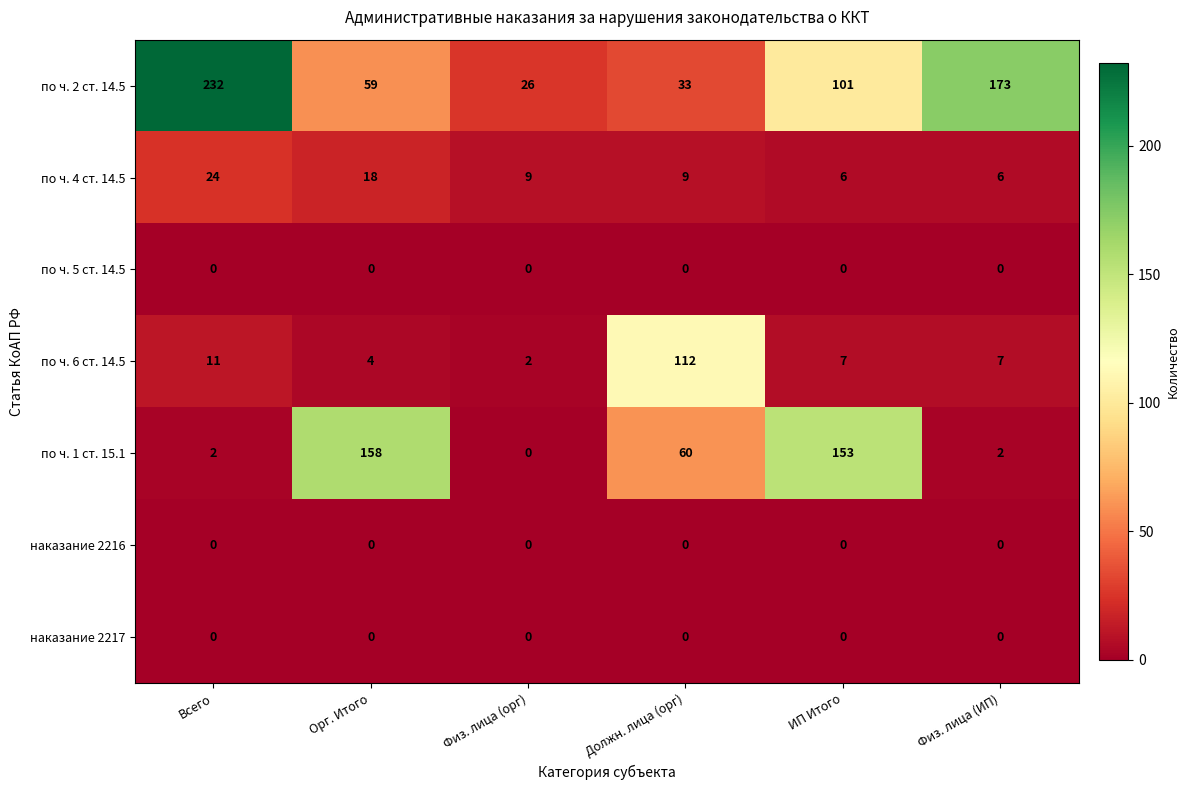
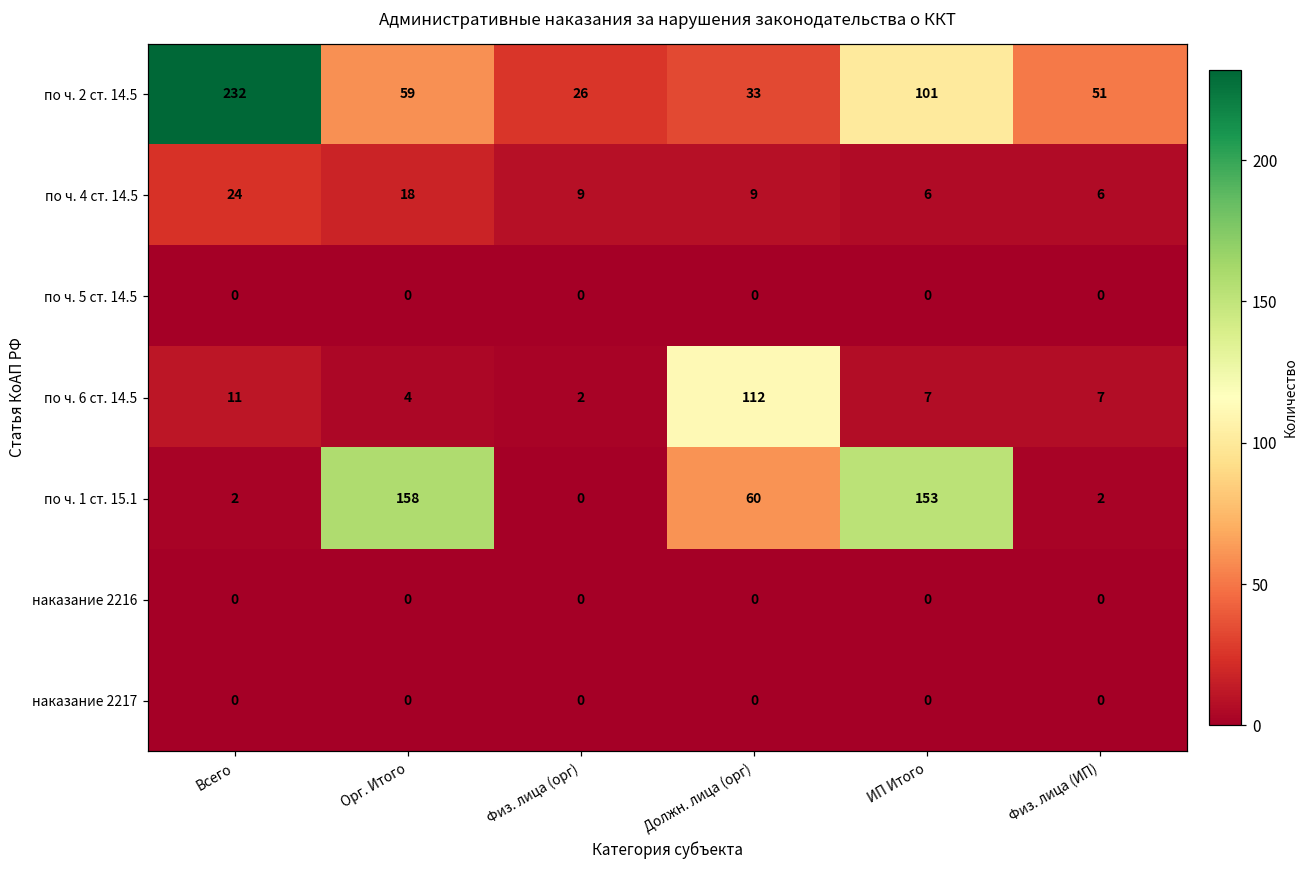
  {
    "по ч. 2 ст. 14.5": {
      "Всего": 232,
      "Орг. Итого": 59,
      "Физ. лица (орг)": 26,
      "Должн. лица (орг)": 33,
      "ИП Итого": 101,
-     "Физ. лица (ИП)": 173
+     "Физ. лица (ИП)": 51
    },
    "по ч. 4 ст. 14.5": {
      "Всего": 24,
      "Орг. Итого": 18,
      "Физ. лица (орг)": 9,
      "Должн. лица (орг)": 9,
      "ИП Итого": 6,
      "Физ. лица (ИП)": 6
    },
    "по ч. 5 ст. 14.5": {
      "Всего": 0,
      "Орг. Итого": 0,
      "Физ. лица (орг)": 0,
      "Должн. лица (орг)": 0,
      "ИП Итого": 0,
      "Физ. лица (ИП)": 0
    },
    "по ч. 6 ст. 14.5": {
      "Всего": 11,
      "Орг. Итого": 4,
      "Физ. лица (орг)": 2,
      "Должн. лица (орг)": 112,
      "ИП Итого": 7,
      "Физ. лица (ИП)": 7
    },
    "по ч. 1 ст. 15.1": {
      "Всего": 2,
      "Орг. Итого": 158,
      "Физ. лица (орг)": 0,
      "Должн. лица (орг)": 60,
      "ИП Итого": 153,
      "Физ. лица (ИП)": 2
    },
    "наказание 2216": {
      "Всего": 0,
      "Орг. Итого": 0,
      "Физ. лица (орг)": 0,
      "Должн. лица (орг)": 0,
      "ИП Итого": 0,
      "Физ. лица (ИП)": 0
    },
    "наказание 2217": {
      "Всего": 0,
      "Орг. Итого": 0,
      "Физ. лица (орг)": 0,
      "Должн. лица (орг)": 0,
      "ИП Итого": 0,
      "Физ. лица (ИП)": 0
    }
  }
